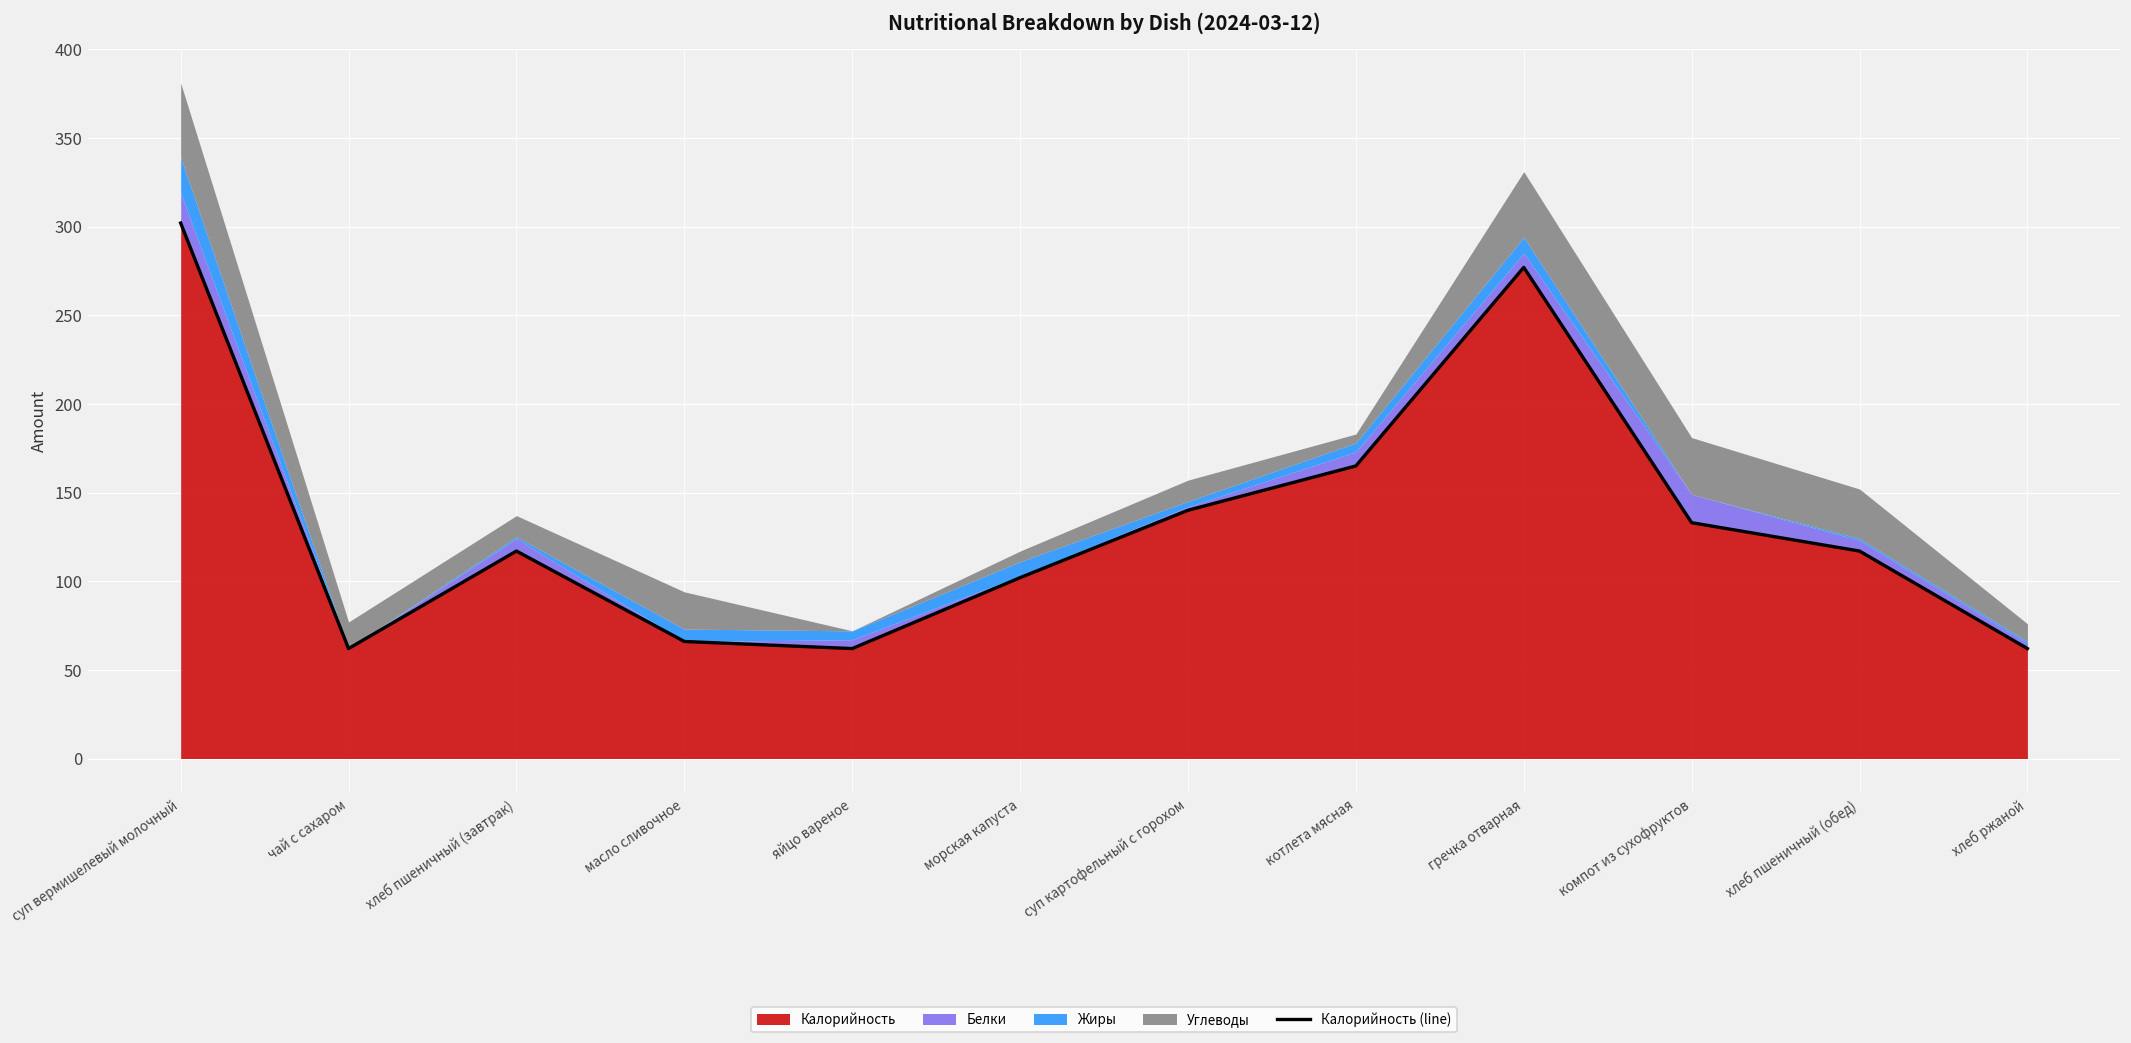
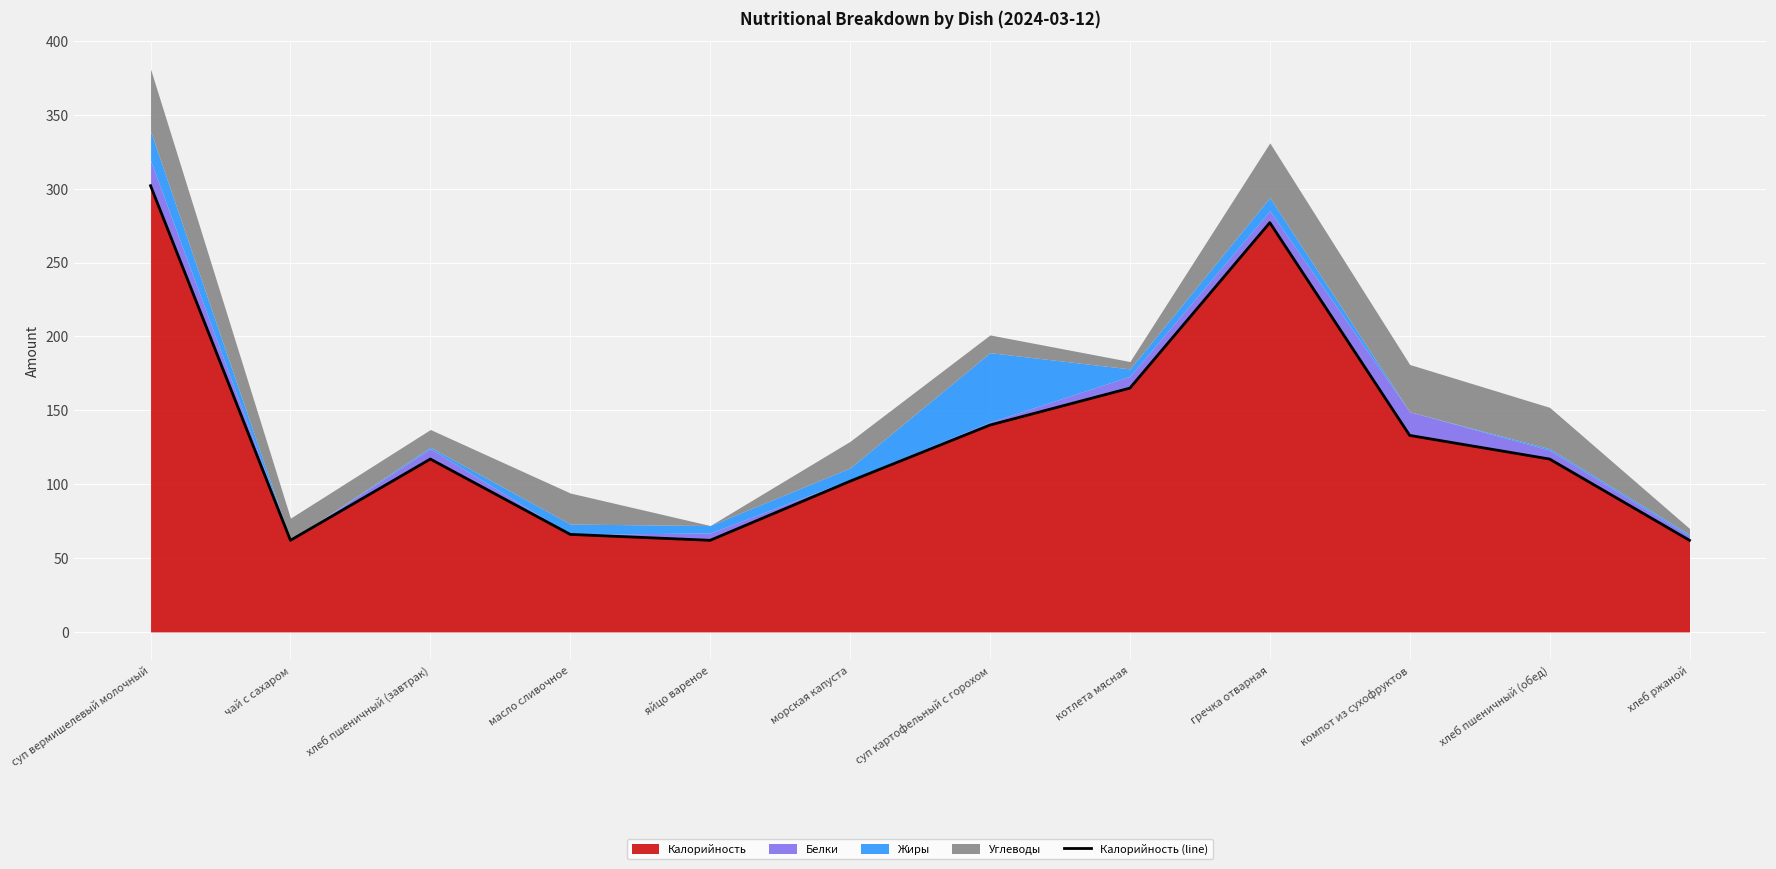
  {
    "Калорийность": {
      "суп вермишелевый молочный": 302,
      "хлеб пшеничный (завтрак)": 117,
      "яйцо вареное": 62,
      "суп картофельный с горохом": 140,
      "котлета мясная": 165,
      "гречка отварная": 277,
      "компот из сухофруктов": 133,
      "хлеб пшеничный (обед)": 117,
      "хлеб ржаной": 62
    },
    "Белки": {
      "суп вермишелевый молочный": 17,
      "яйцо вареное": 5,
      "суп картофельный с горохом": 2,
      "котлета мясная": 8,
      "гречка отварная": 8
    },
    "Жиры": {
      "суп вермишелевый молочный": 20,
      "масло сливочное": 7,
      "морская капуста": 8,
-     "суп картофельный с горохом": 3,
+     "суп картофельный с горохом": 47,
      "котлета мясная": 5,
      "гречка отварная": 9
    },
    "Углеводы": {
      "суп вермишелевый молочный": 42,
      "чай с сахаром": 15,
      "хлеб пшеничный (завтрак)": 12,
      "масло сливочное": 21,
-     "морская капуста": 6,
+     "морская капуста": 18,
      "суп картофельный с горохом": 12,
      "котлета мясная": 5,
      "гречка отварная": 37,
      "компот из сухофруктов": 32,
      "хлеб пшеничный (обед)": 28,
-     "хлеб ржаной": 10
+     "хлеб ржаной": 4
    }
  }
